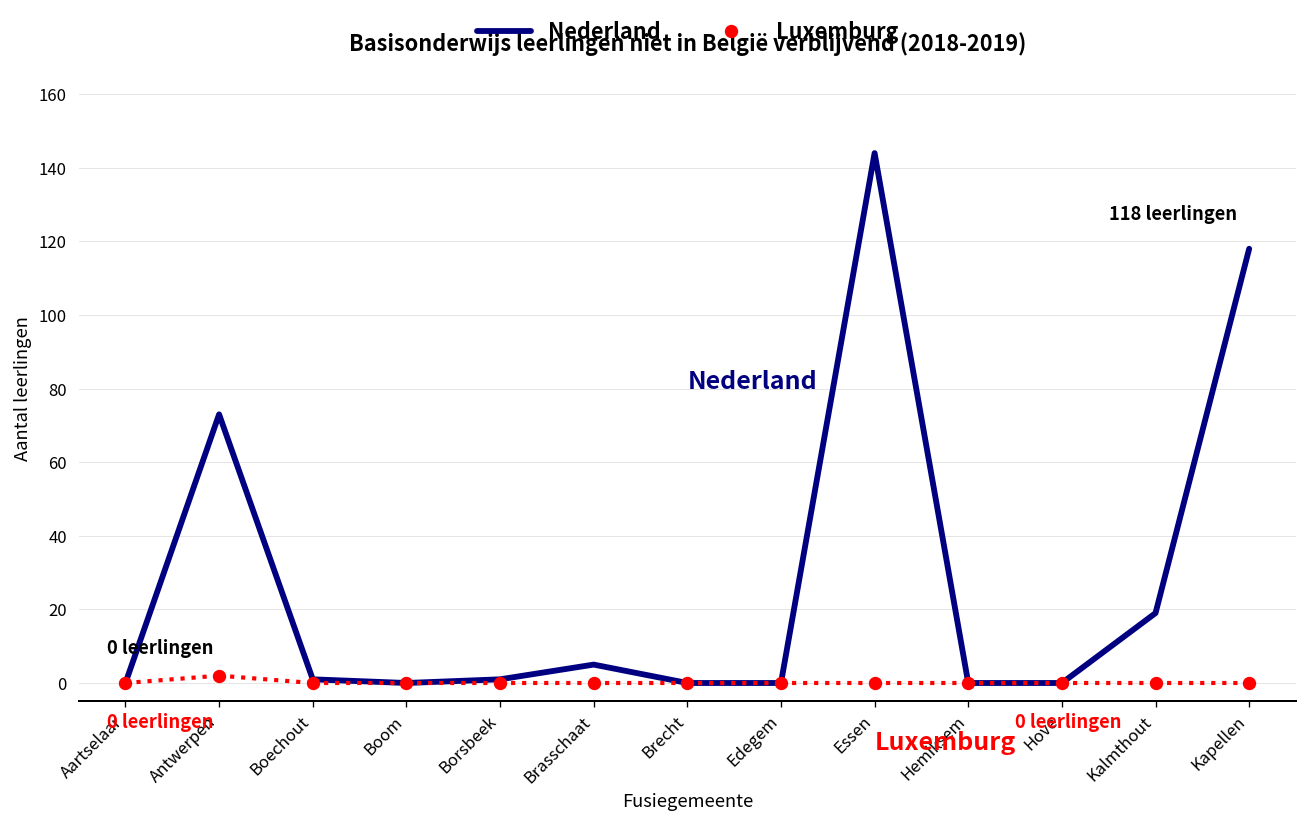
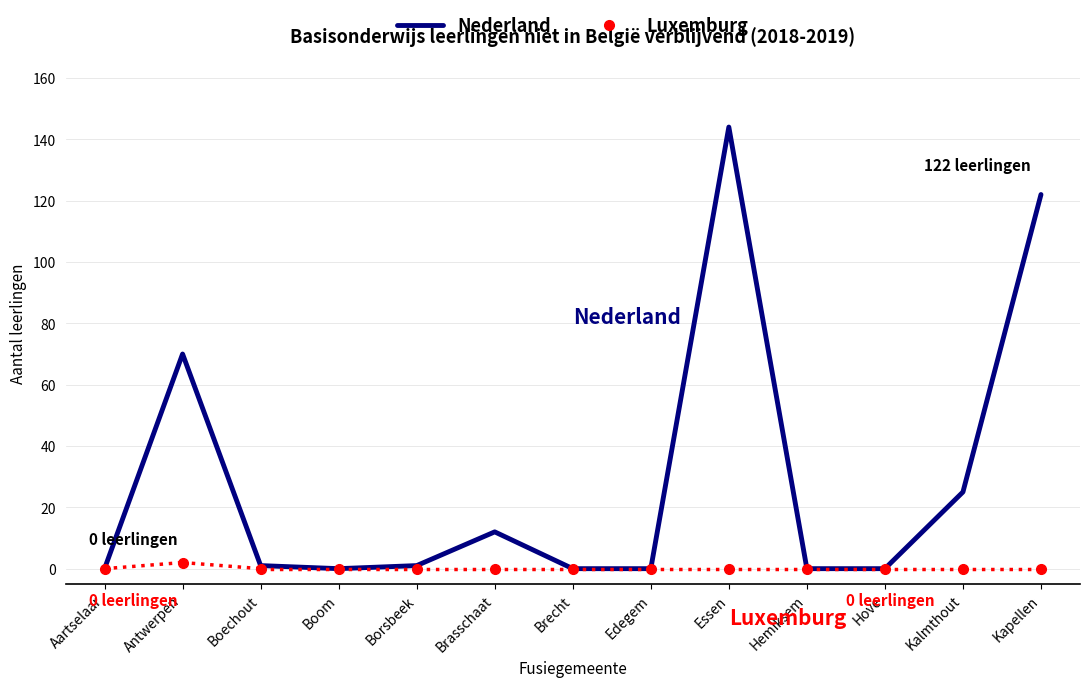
  {
    "Nederland": {
-     "Antwerpen": 73,
-     "Brasschaat": 5,
-     "Kalmthout": 19,
-     "Kapellen": 118
+     "Antwerpen": 70,
+     "Brasschaat": 12,
+     "Kalmthout": 25,
+     "Kapellen": 122
    }
  }
